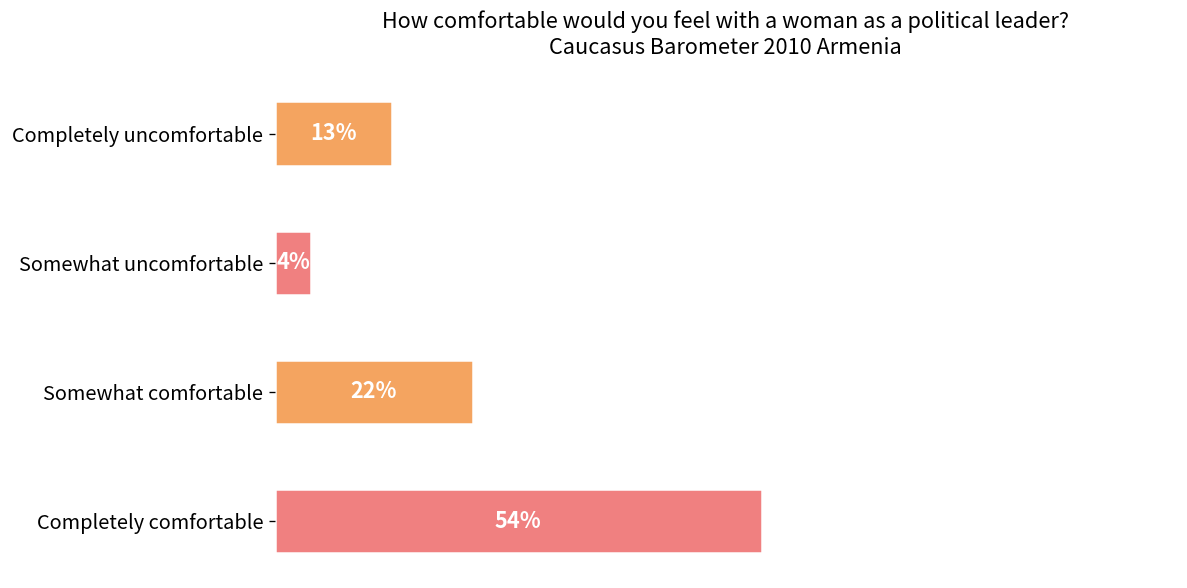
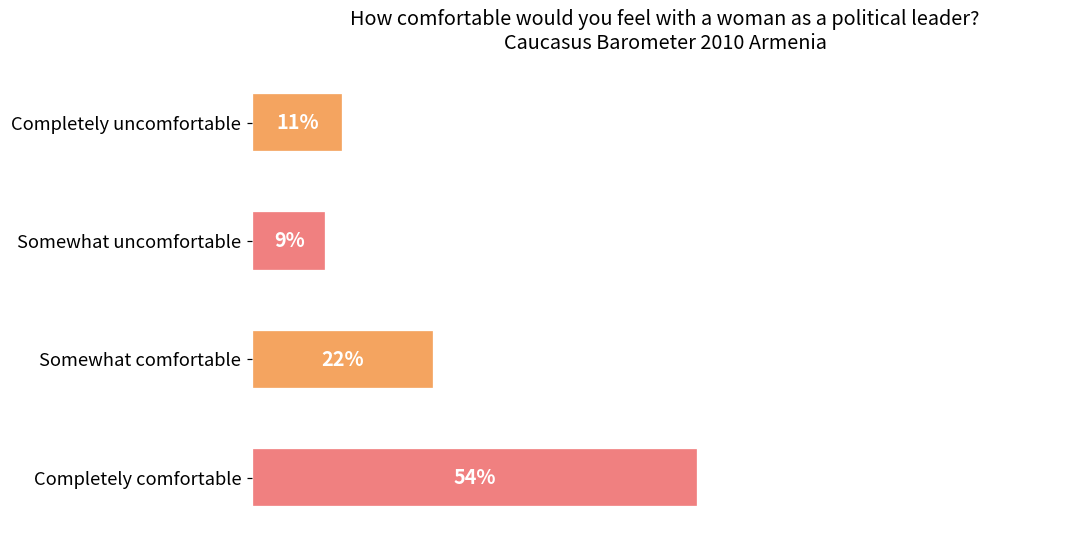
  {
-   "Completely uncomfortable": "13%",
-   "Somewhat uncomfortable": "4%",
+   "Completely uncomfortable": "11%",
+   "Somewhat uncomfortable": "9%",
    "Somewhat comfortable": "22%",
    "Completely comfortable": "54%"
  }
